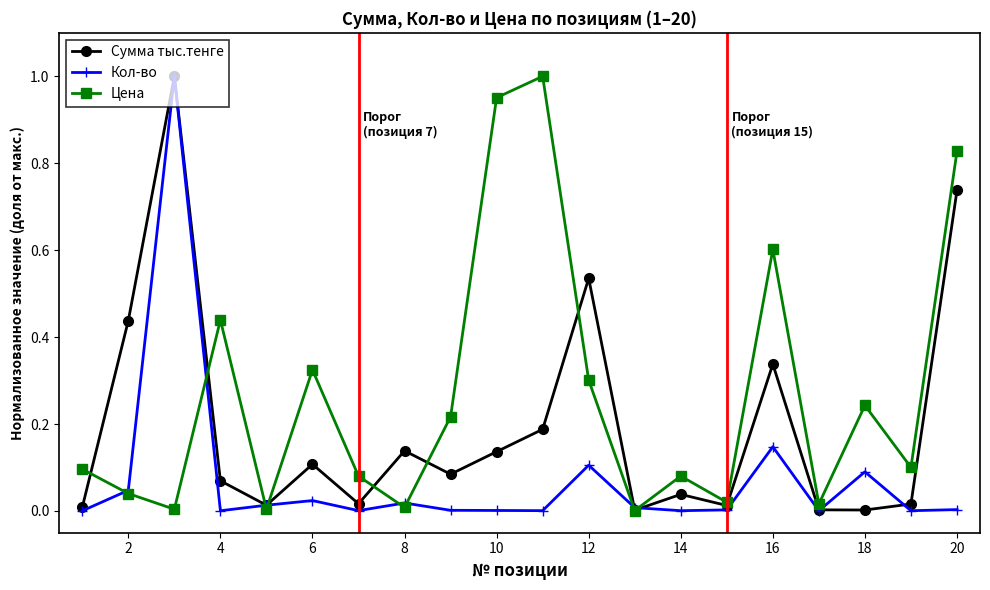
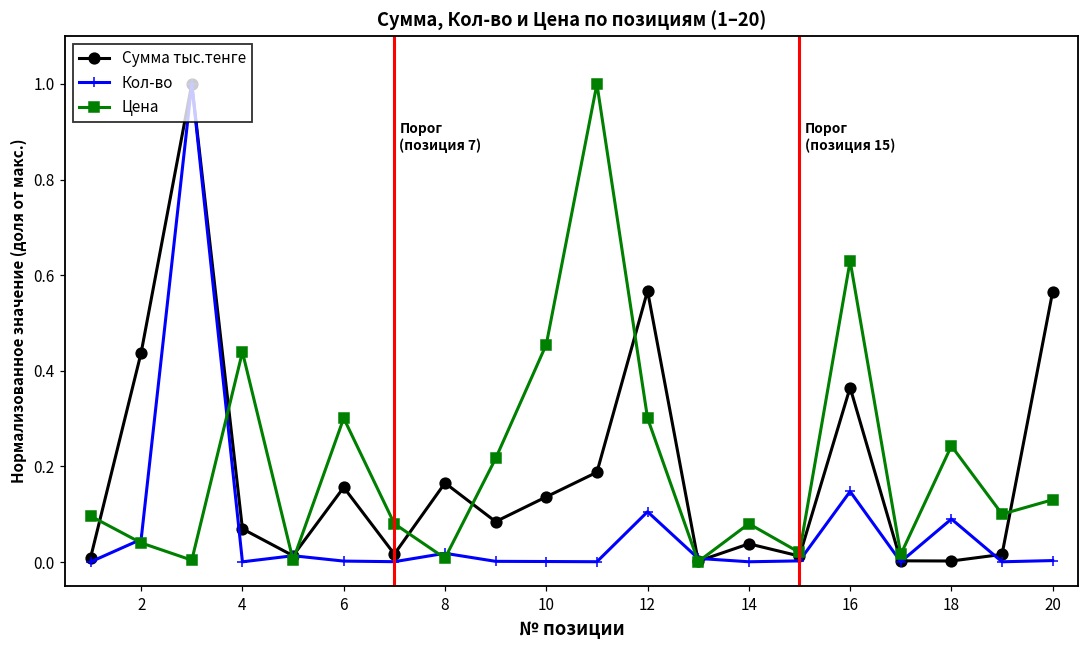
  {
    "Сумма тыс.тенге": {
      "2": 0.44,
      "4": 0.07,
-     "6": 0.11,
-     "8": 0.14,
+     "6": 0.16,
+     "8": 0.17,
      "10": 0.14,
-     "12": 0.54,
+     "12": 0.57,
      "14": 0.04,
-     "16": 0.34,
+     "16": 0.37,
      "18": 0.00,
-     "20": 0.74
+     "20": 0.57
    },
    "Кол-во": {
      "2": 0.05,
      "4": 0.00,
-     "6": 0.02,
+     "6": 0.00,
      "8": 0.02,
      "10": 0.00,
      "12": 0.11,
      "14": 0.00,
      "16": 0.15,
      "18": 0.09,
      "20": 0.00
    },
    "Цена": {
      "2": 0.04,
      "4": 0.44,
-     "6": 0.32,
+     "6": 0.30,
      "8": 0.01,
-     "10": 0.95,
+     "10": 0.46,
      "12": 0.30,
      "14": 0.08,
-     "16": 0.60,
+     "16": 0.63,
      "18": 0.24,
-     "20": 0.83
+     "20": 0.13
    }
  }
